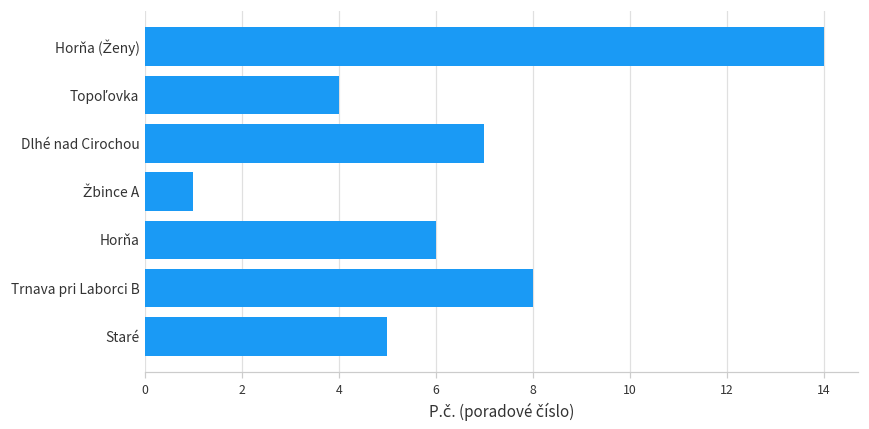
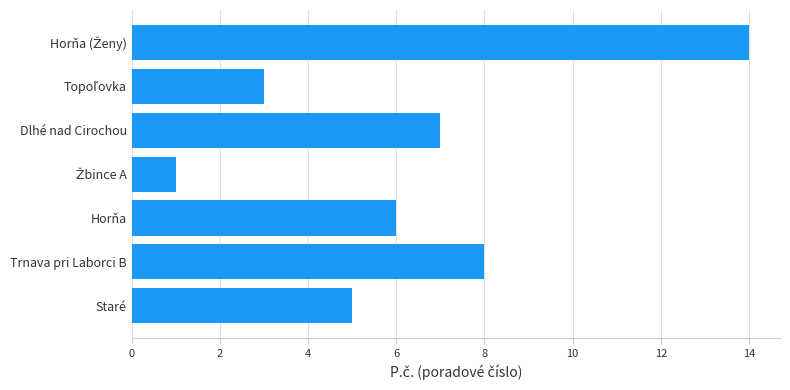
  {
    "Horňa (Ženy)": 14,
-   "Topoľovka": 4,
+   "Topoľovka": 3,
    "Dlhé nad Cirochou": 7,
    "Žbince A": 1,
    "Horňa": 6,
    "Trnava pri Laborci B": 8,
    "Staré": 5
  }
